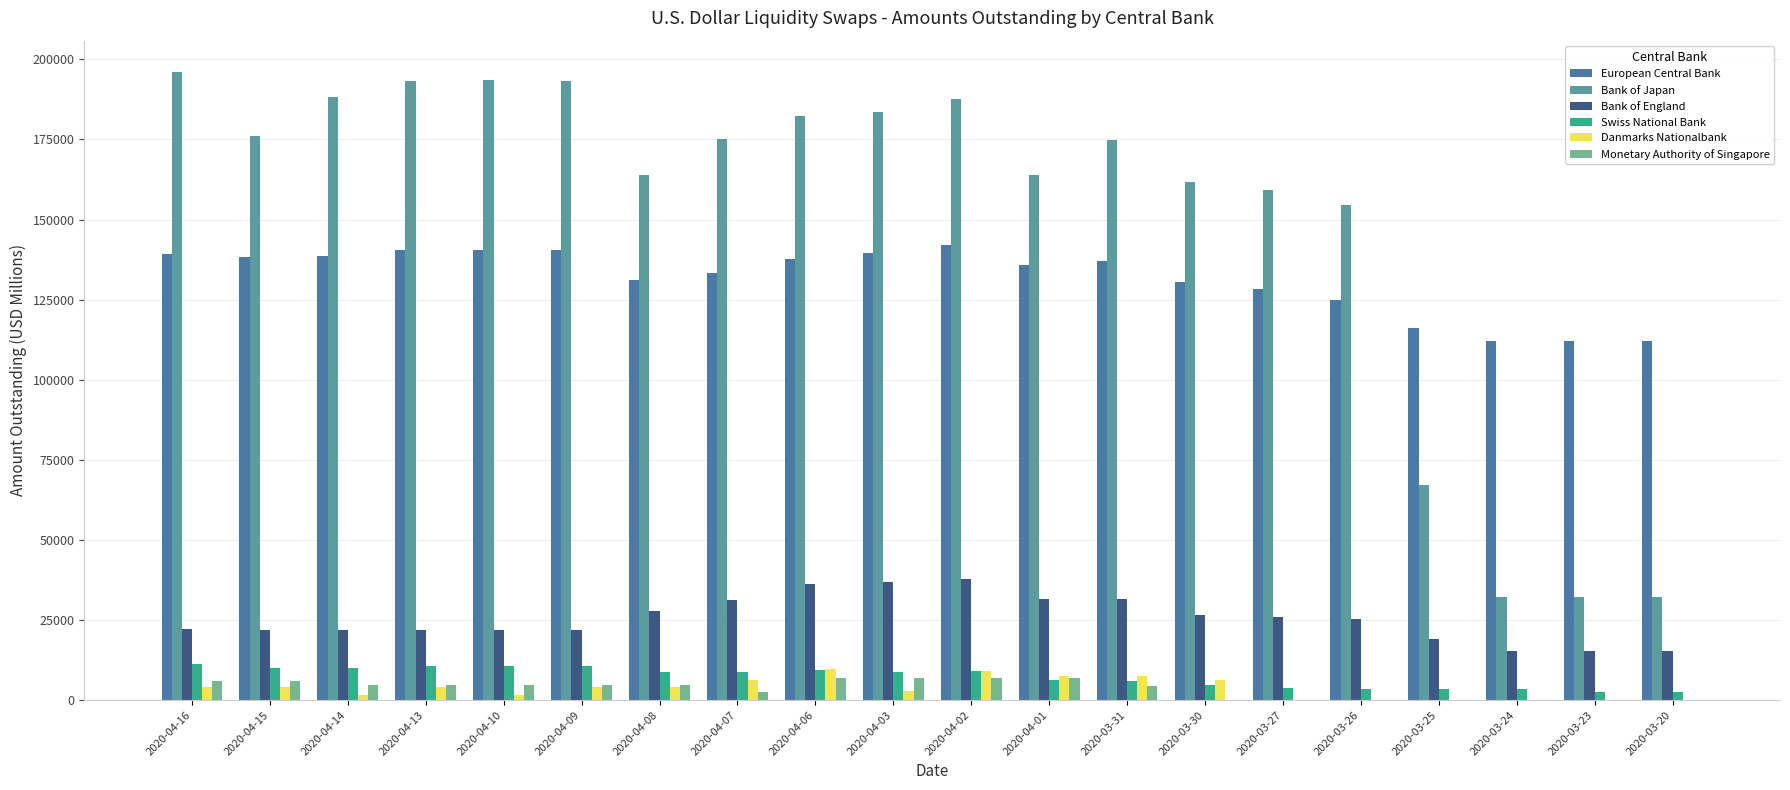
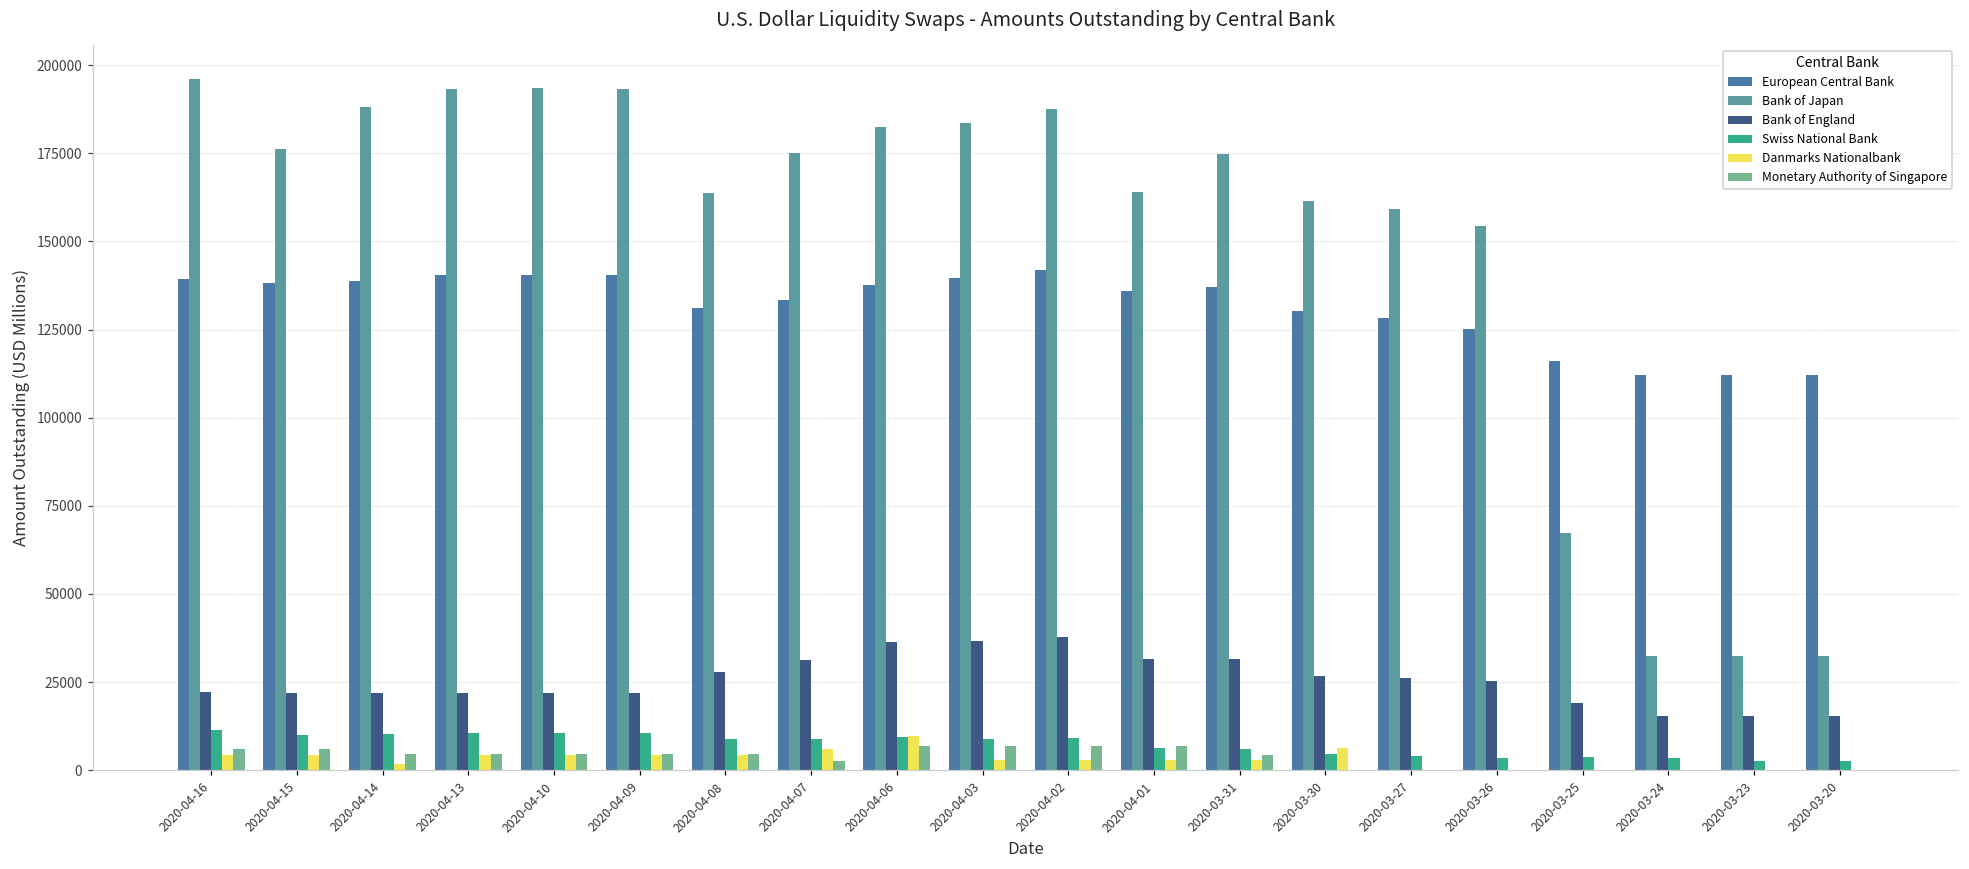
  {
    "Danmarks Nationalbank": {
      "2020-04-16": 4000,
      "2020-04-15": 4000,
      "2020-04-14": 2000,
      "2020-04-13": 4000,
-     "2020-04-10": 2000,
+     "2020-04-10": 4000,
      "2020-04-09": 4000,
      "2020-04-08": 4000,
      "2020-04-07": 6000,
      "2020-04-06": 10000,
      "2020-04-03": 3000,
-     "2020-04-02": 9000,
-     "2020-04-01": 8000,
-     "2020-03-31": 8000,
+     "2020-04-02": 3000,
+     "2020-04-01": 3000,
+     "2020-03-31": 3000,
      "2020-03-30": 6000,
      "2020-03-27": 0,
      "2020-03-26": 0,
      "2020-03-25": 0,
      "2020-03-24": 0,
      "2020-03-23": 0,
      "2020-03-20": 0
    }
  }
